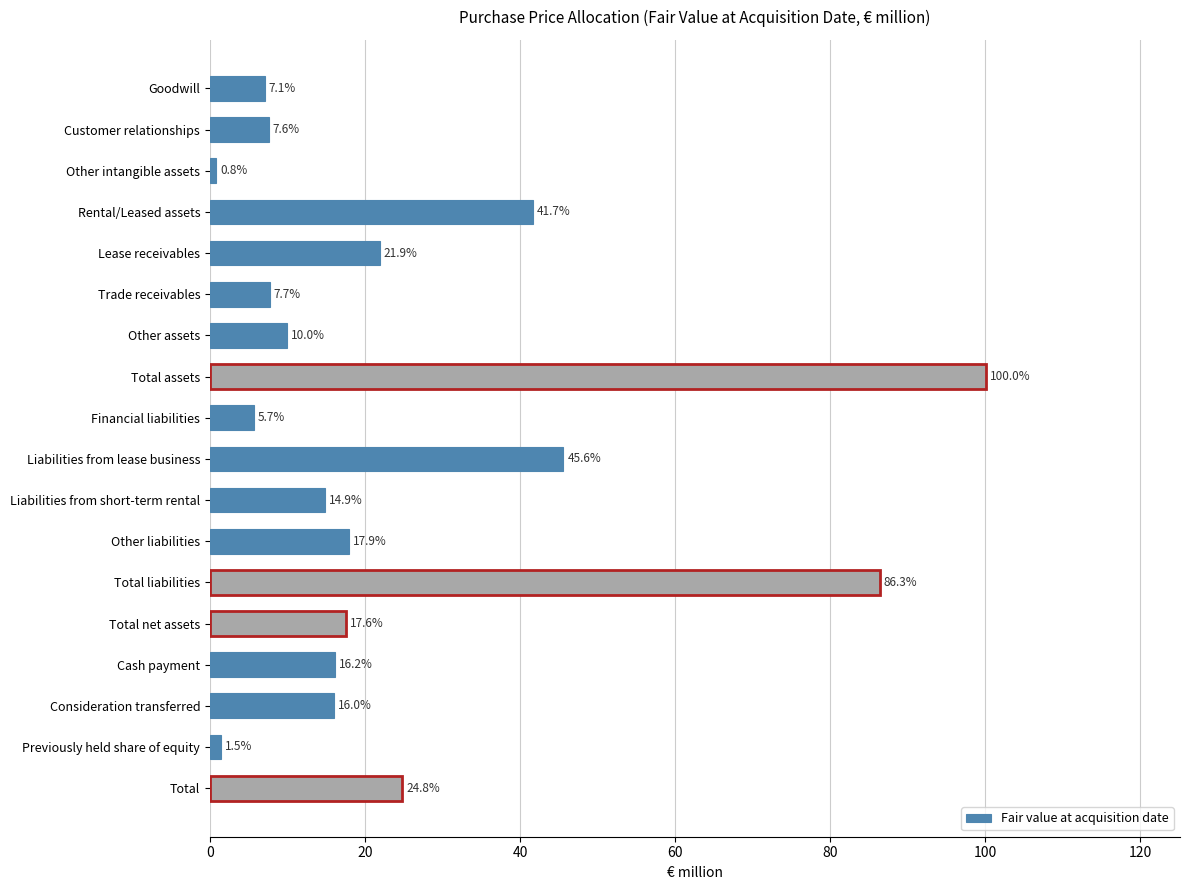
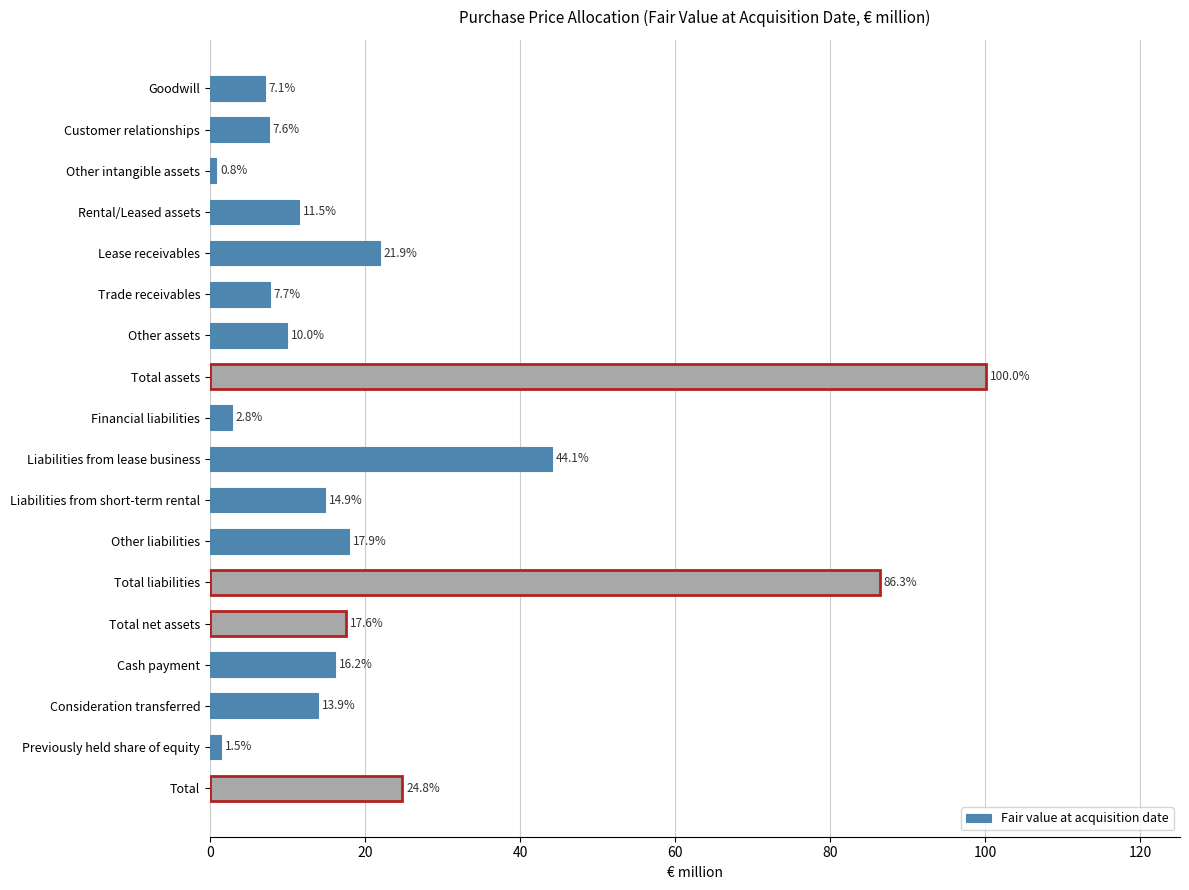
  {
    "Goodwill": "7.1%",
    "Customer relationships": "7.6%",
    "Other intangible assets": "0.8%",
-   "Rental/Leased assets": "41.7%",
+   "Rental/Leased assets": "11.5%",
    "Lease receivables": "21.9%",
    "Trade receivables": "7.7%",
    "Other assets": "10.0%",
-   "Financial liabilities": "5.7%",
-   "Liabilities from lease business": "45.6%",
+   "Financial liabilities": "2.8%",
+   "Liabilities from lease business": "44.1%",
    "Liabilities from short-term rental": "14.9%",
    "Other liabilities": "17.9%",
    "Total net assets": "17.6%",
    "Cash payment": "16.2%",
-   "Consideration transferred": "16.0%",
+   "Consideration transferred": "13.9%",
    "Previously held share of equity": "1.5%",
    "Total": "24.8%"
  }
